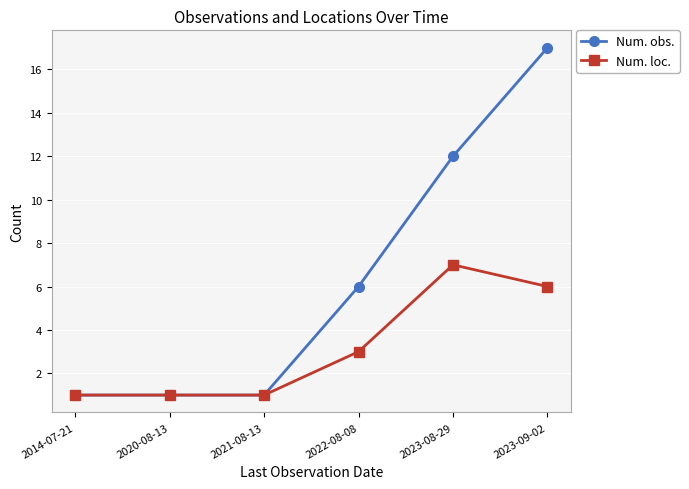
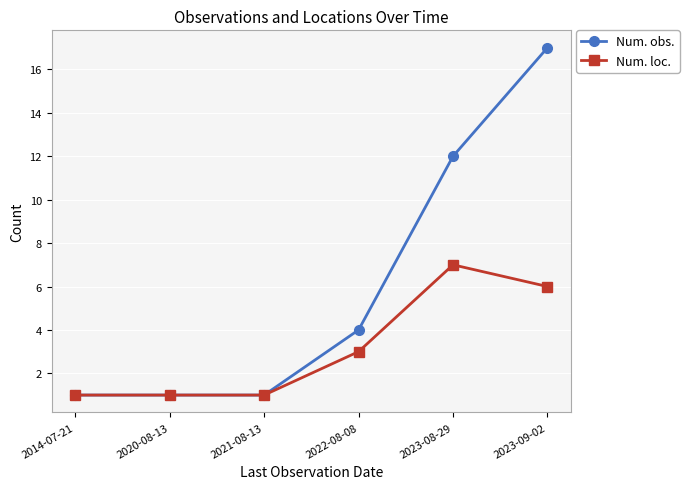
  {
    "Num. obs.": {
-     "2022-08-08": 6,
+     "2022-08-08": 4,
      "2023-08-29": 12,
      "2023-09-02": 17
    },
    "Num. loc.": {
      "2022-08-08": 3,
      "2023-08-29": 7,
      "2023-09-02": 6
    }
  }
